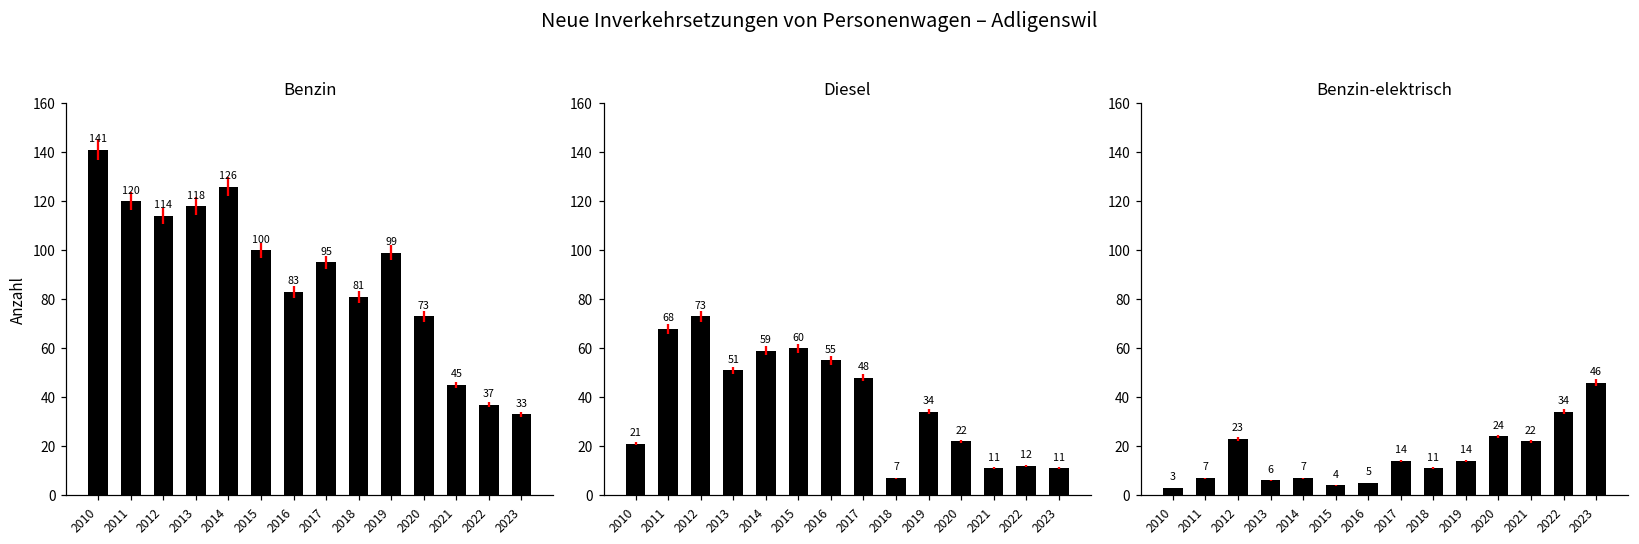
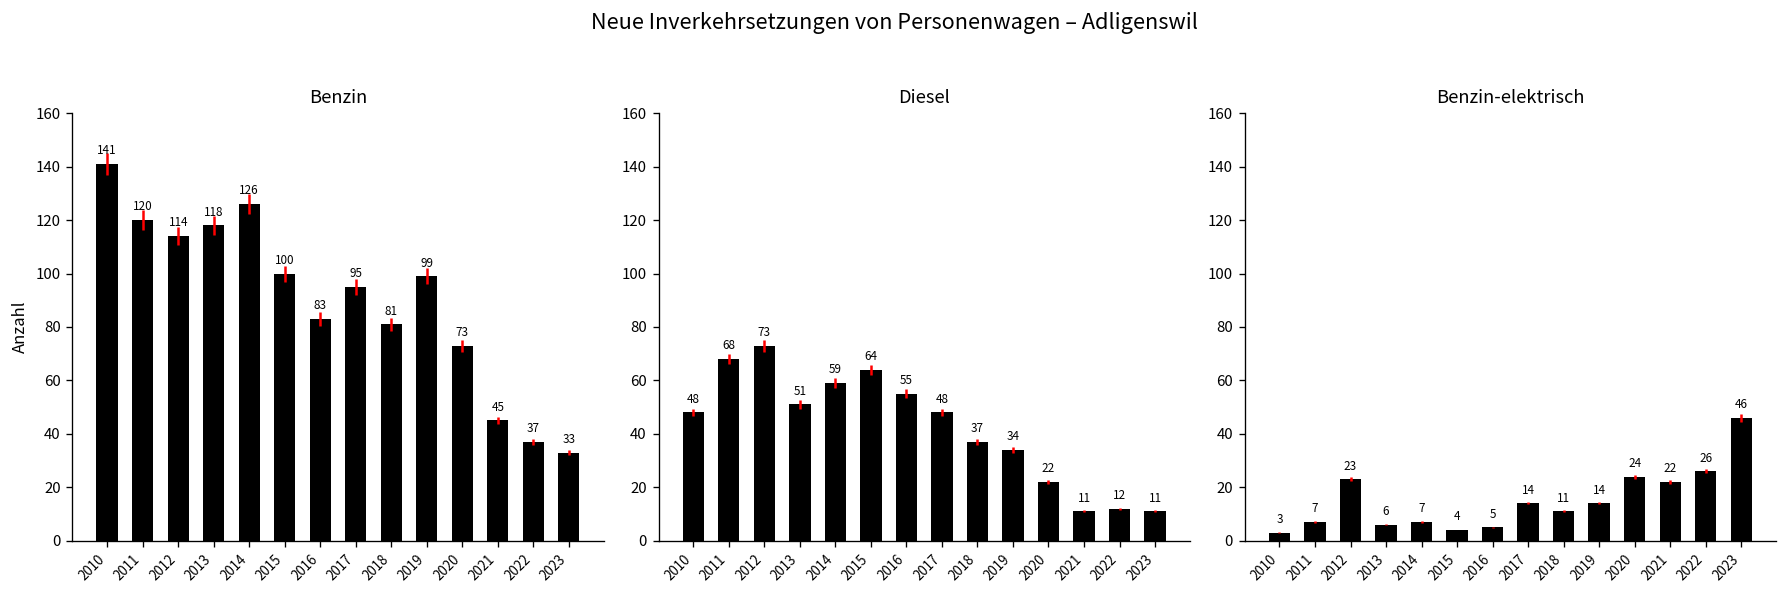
  {
    "Benzin": {
      "2010": 141,
      "2011": 120,
      "2012": 114,
      "2013": 118,
      "2014": 126,
      "2015": 100,
      "2016": 83,
      "2017": 95,
      "2018": 81,
      "2019": 99,
      "2020": 73,
      "2021": 45,
      "2022": 37,
      "2023": 33
    },
    "Diesel": {
-     "2010": 21,
+     "2010": 48,
      "2011": 68,
      "2012": 73,
      "2013": 51,
      "2014": 59,
-     "2015": 60,
+     "2015": 64,
      "2016": 55,
      "2017": 48,
-     "2018": 7,
+     "2018": 37,
      "2019": 34,
      "2020": 22,
      "2021": 11,
      "2022": 12,
      "2023": 11
    },
    "Benzin-elektrisch": {
      "2010": 3,
      "2011": 7,
      "2012": 23,
      "2013": 6,
      "2014": 7,
      "2015": 4,
      "2016": 5,
      "2017": 14,
      "2018": 11,
      "2019": 14,
      "2020": 24,
      "2021": 22,
-     "2022": 34,
+     "2022": 26,
      "2023": 46
    }
  }
